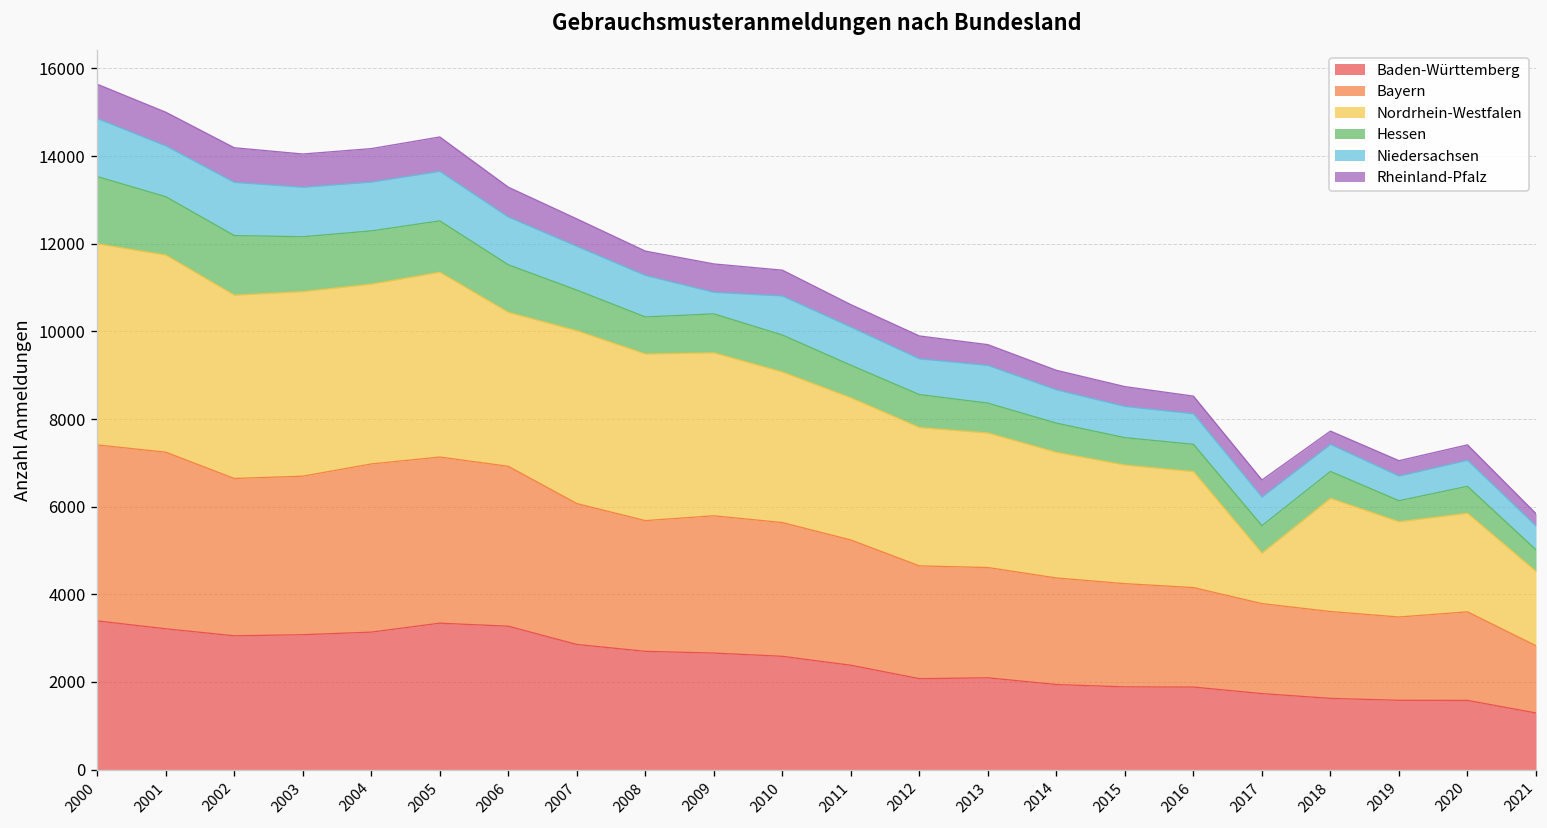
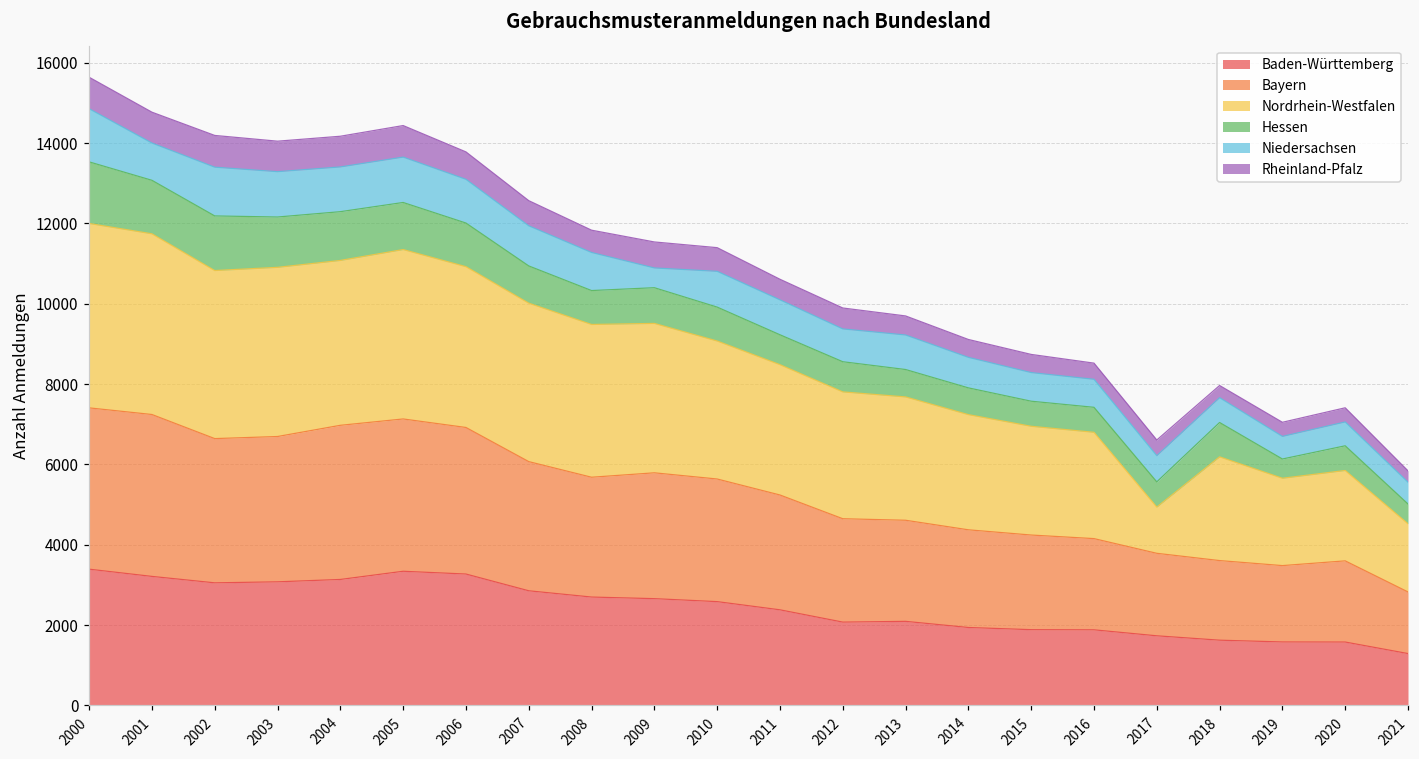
  {
    "Nordrhein-Westfalen": {
      "2000": 4600,
      "2001": 4500,
      "2002": 4200,
      "2003": 4200,
      "2004": 4100,
      "2005": 4200,
-     "2006": 3500,
+     "2006": 4000,
      "2007": 3900,
      "2008": 3800,
      "2009": 3700,
      "2010": 3400,
      "2011": 3200,
      "2012": 3200,
      "2013": 3100,
      "2014": 2900,
      "2015": 2700,
      "2016": 2600,
      "2017": 1200,
      "2018": 2600,
      "2019": 2200,
      "2020": 2300,
      "2021": 1700
    },
    "Hessen": {
      "2000": 1500,
      "2001": 1300,
      "2002": 1400,
      "2003": 1300,
      "2004": 1200,
      "2005": 1200,
      "2006": 1100,
      "2007": 900,
      "2008": 800,
      "2009": 900,
      "2010": 800,
      "2011": 700,
      "2012": 800,
      "2013": 700,
      "2014": 700,
      "2015": 600,
      "2016": 600,
      "2017": 600,
-     "2018": 600,
+     "2018": 900,
      "2019": 500,
      "2020": 600,
      "2021": 500
    },
    "Niedersachsen": {
      "2000": 1300,
-     "2001": 1200,
+     "2001": 900,
      "2002": 1200,
      "2003": 1100,
      "2004": 1100,
      "2005": 1100,
      "2006": 1100,
      "2007": 1000,
      "2008": 900,
      "2009": 500,
      "2010": 900,
      "2011": 900,
      "2012": 800,
      "2013": 900,
      "2014": 800,
      "2015": 700,
      "2016": 700,
      "2017": 700,
      "2018": 600,
      "2019": 600,
      "2020": 600,
      "2021": 500
    },
    "Rheinland-Pfalz": {
      "2000": 800,
      "2001": 800,
      "2002": 800,
      "2003": 800,
      "2004": 800,
      "2005": 800,
      "2006": 700,
      "2007": 600,
      "2008": 600,
      "2009": 600,
      "2010": 600,
      "2011": 500,
      "2012": 500,
      "2013": 500,
      "2014": 400,
      "2015": 500,
      "2016": 400,
      "2017": 400,
      "2018": 300,
      "2019": 400,
      "2020": 400,
      "2021": 300
    }
  }
